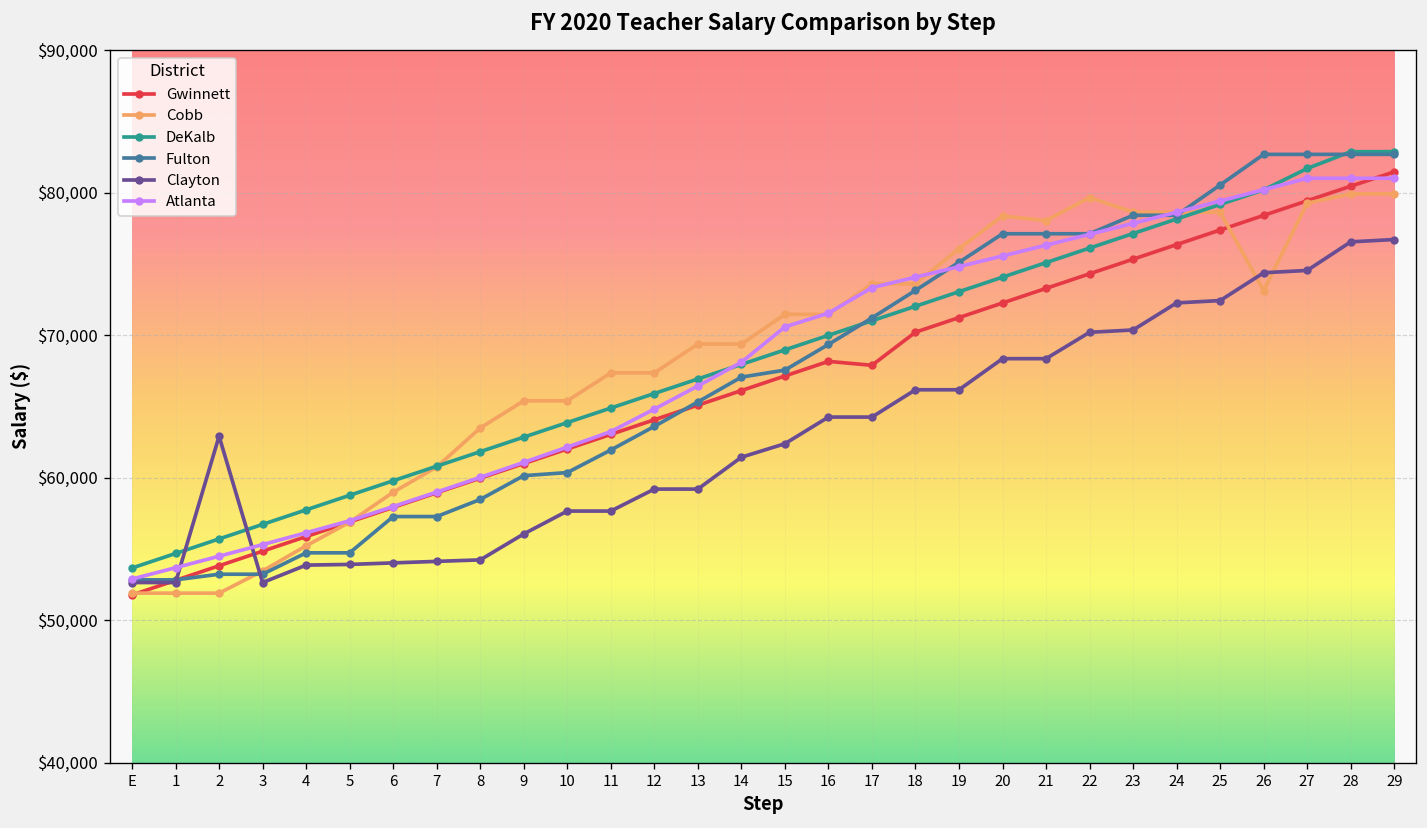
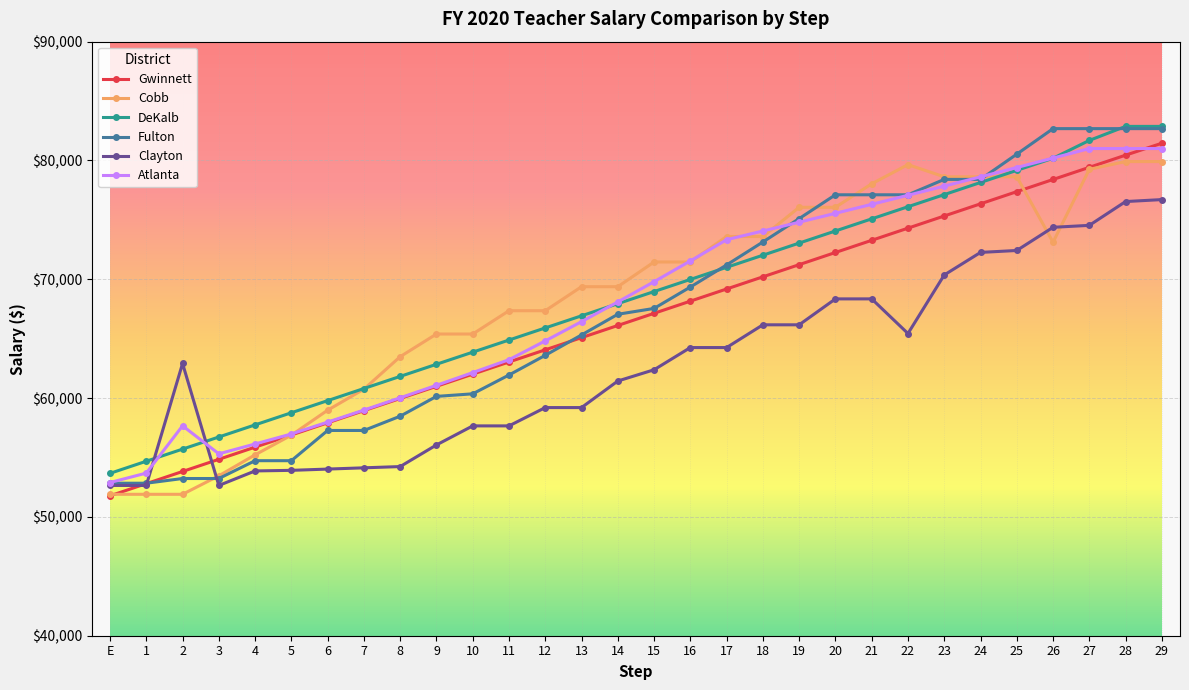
  {
    "Gwinnett": {
      "2": "$53,800",
      "3": "$54,800",
      "4": "$55,900",
      "12": "$64,100",
      "13": "$65,100",
      "14": "$66,100",
      "15": "$67,100",
      "16": "$68,200",
-     "17": "$67,900",
+     "17": "$69,200",
      "18": "$70,200",
      "19": "$71,200",
      "20": "$72,300",
      "21": "$73,300",
      "22": "$74,300",
      "23": "$75,300",
      "24": "$76,400",
      "25": "$77,400",
      "26": "$78,400",
      "28": "$80,400",
      "29": "$81,500"
    },
    "Cobb": {
      "1": "$51,900",
      "2": "$51,900",
      "3": "$53,500",
      "4": "$55,200",
      "6": "$59,000",
      "8": "$63,500",
      "9": "$65,400",
      "10": "$65,400",
      "11": "$67,400",
      "12": "$67,400",
      "13": "$69,400",
      "14": "$69,400",
      "15": "$71,500",
      "17": "$73,600",
      "18": "$73,600",
      "19": "$76,100",
-     "20": "$78,400",
+     "20": "$76,100",
      "21": "$78,000",
      "22": "$79,700",
      "23": "$78,600",
      "25": "$78,600",
      "26": "$73,100",
      "28": "$79,900",
      "29": "$79,900"
    },
    "Clayton": {
      "2": "$62,900",
      "3": "$52,600",
      "4": "$53,900",
      "5": "$53,900",
      "6": "$54,000",
      "7": "$54,100",
      "8": "$54,200",
      "9": "$56,100",
      "10": "$57,700",
      "11": "$57,700",
      "12": "$59,200",
      "13": "$59,200",
      "14": "$61,400",
      "15": "$62,400",
      "16": "$64,300",
      "17": "$64,300",
      "18": "$66,200",
      "19": "$66,200",
      "20": "$68,400",
      "21": "$68,400",
-     "22": "$70,200",
+     "22": "$65,400",
      "23": "$70,400",
      "24": "$72,300",
      "25": "$72,400",
      "26": "$74,400",
      "27": "$74,500",
      "28": "$76,500",
      "29": "$76,700"
    },
    "Atlanta": {
      "1": "$53,700",
-     "2": "$54,500",
+     "2": "$57,700",
      "3": "$55,300",
      "4": "$56,100",
      "12": "$64,800",
      "13": "$66,400",
-     "15": "$70,600",
+     "15": "$69,800",
      "17": "$73,300",
      "18": "$74,100",
      "19": "$74,800",
      "20": "$75,600",
      "21": "$76,300",
      "23": "$77,800",
      "25": "$79,400",
      "27": "$81,000",
      "28": "$81,000",
      "29": "$81,000"
    }
  }
